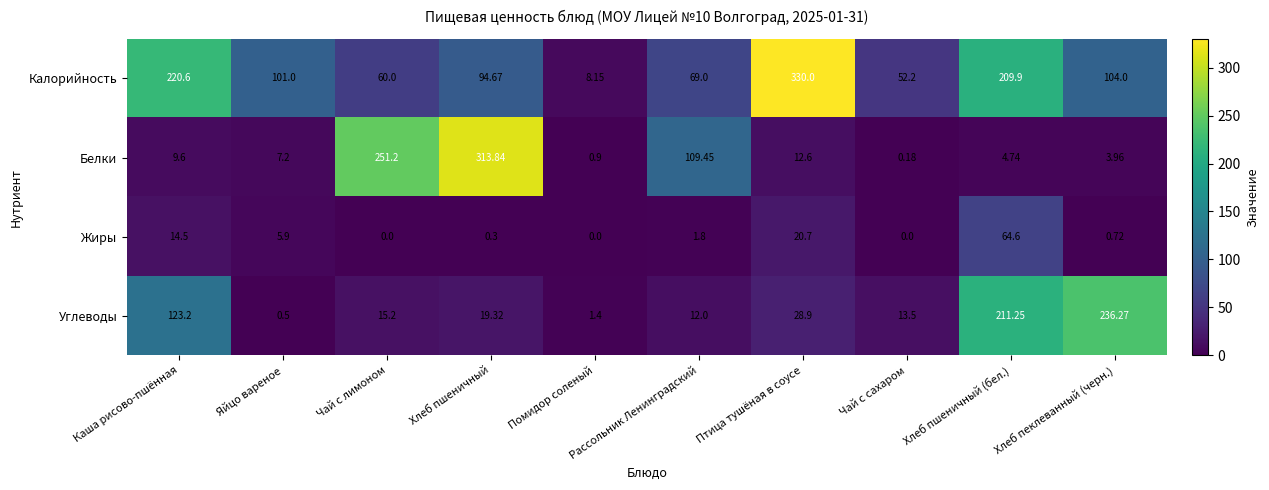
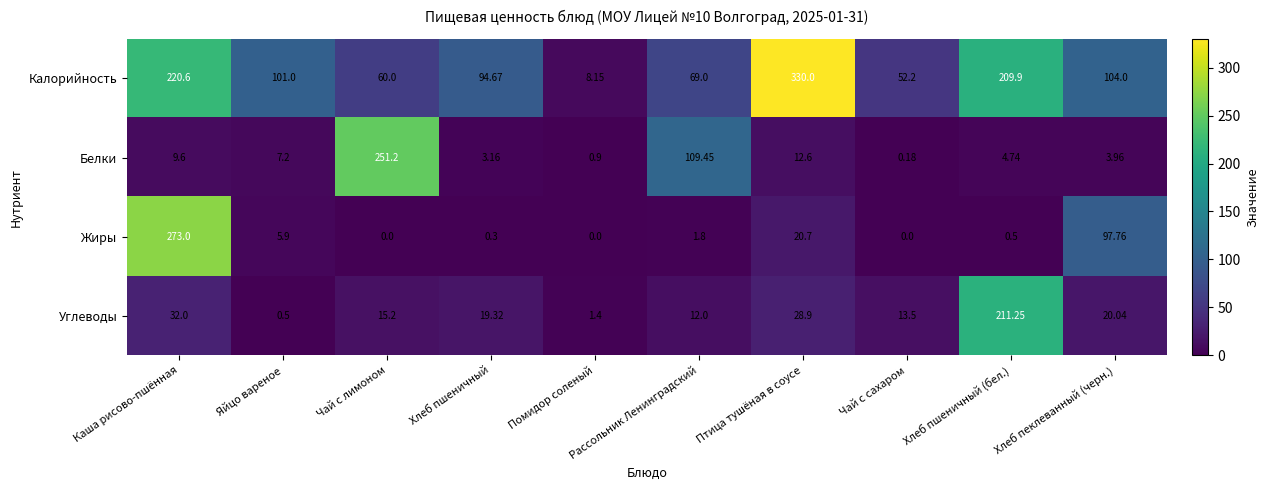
  {
    "Калорийность": {
      "Каша рисово-пшённая": 220.6,
      "Яйцо вареное": 101.0,
      "Чай с лимоном": 60.0,
      "Хлеб пшеничный": 94.67,
      "Помидор соленый": 8.15,
      "Рассольник Ленинградский": 69.0,
      "Птица тушёная в соусе": 330.0,
      "Чай с сахаром": 52.2,
      "Хлеб пшеничный (бел.)": 209.9,
      "Хлеб пеклеванный (черн.)": 104.0
    },
    "Белки": {
      "Каша рисово-пшённая": 9.6,
      "Яйцо вареное": 7.2,
      "Чай с лимоном": 251.2,
-     "Хлеб пшеничный": 313.84,
+     "Хлеб пшеничный": 3.16,
      "Помидор соленый": 0.9,
      "Рассольник Ленинградский": 109.45,
      "Птица тушёная в соусе": 12.6,
      "Чай с сахаром": 0.18,
      "Хлеб пшеничный (бел.)": 4.74,
      "Хлеб пеклеванный (черн.)": 3.96
    },
    "Жиры": {
-     "Каша рисово-пшённая": 14.5,
+     "Каша рисово-пшённая": 273.0,
      "Яйцо вареное": 5.9,
      "Чай с лимоном": 0.0,
      "Хлеб пшеничный": 0.3,
      "Помидор соленый": 0.0,
      "Рассольник Ленинградский": 1.8,
      "Птица тушёная в соусе": 20.7,
      "Чай с сахаром": 0.0,
-     "Хлеб пшеничный (бел.)": 64.6,
-     "Хлеб пеклеванный (черн.)": 0.72
+     "Хлеб пшеничный (бел.)": 0.5,
+     "Хлеб пеклеванный (черн.)": 97.76
    },
    "Углеводы": {
-     "Каша рисово-пшённая": 123.2,
+     "Каша рисово-пшённая": 32.0,
      "Яйцо вареное": 0.5,
      "Чай с лимоном": 15.2,
      "Хлеб пшеничный": 19.32,
      "Помидор соленый": 1.4,
      "Рассольник Ленинградский": 12.0,
      "Птица тушёная в соусе": 28.9,
      "Чай с сахаром": 13.5,
      "Хлеб пшеничный (бел.)": 211.25,
-     "Хлеб пеклеванный (черн.)": 236.27
+     "Хлеб пеклеванный (черн.)": 20.04
    }
  }
